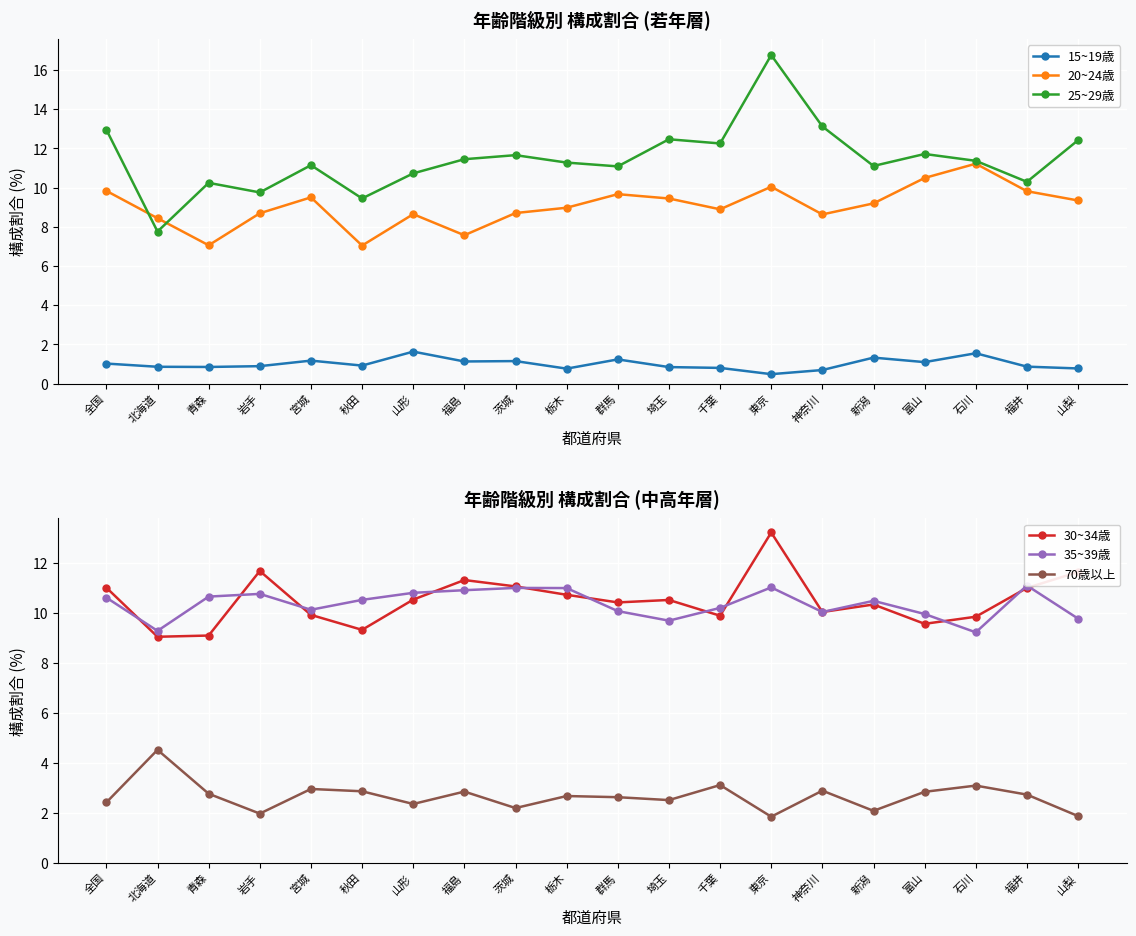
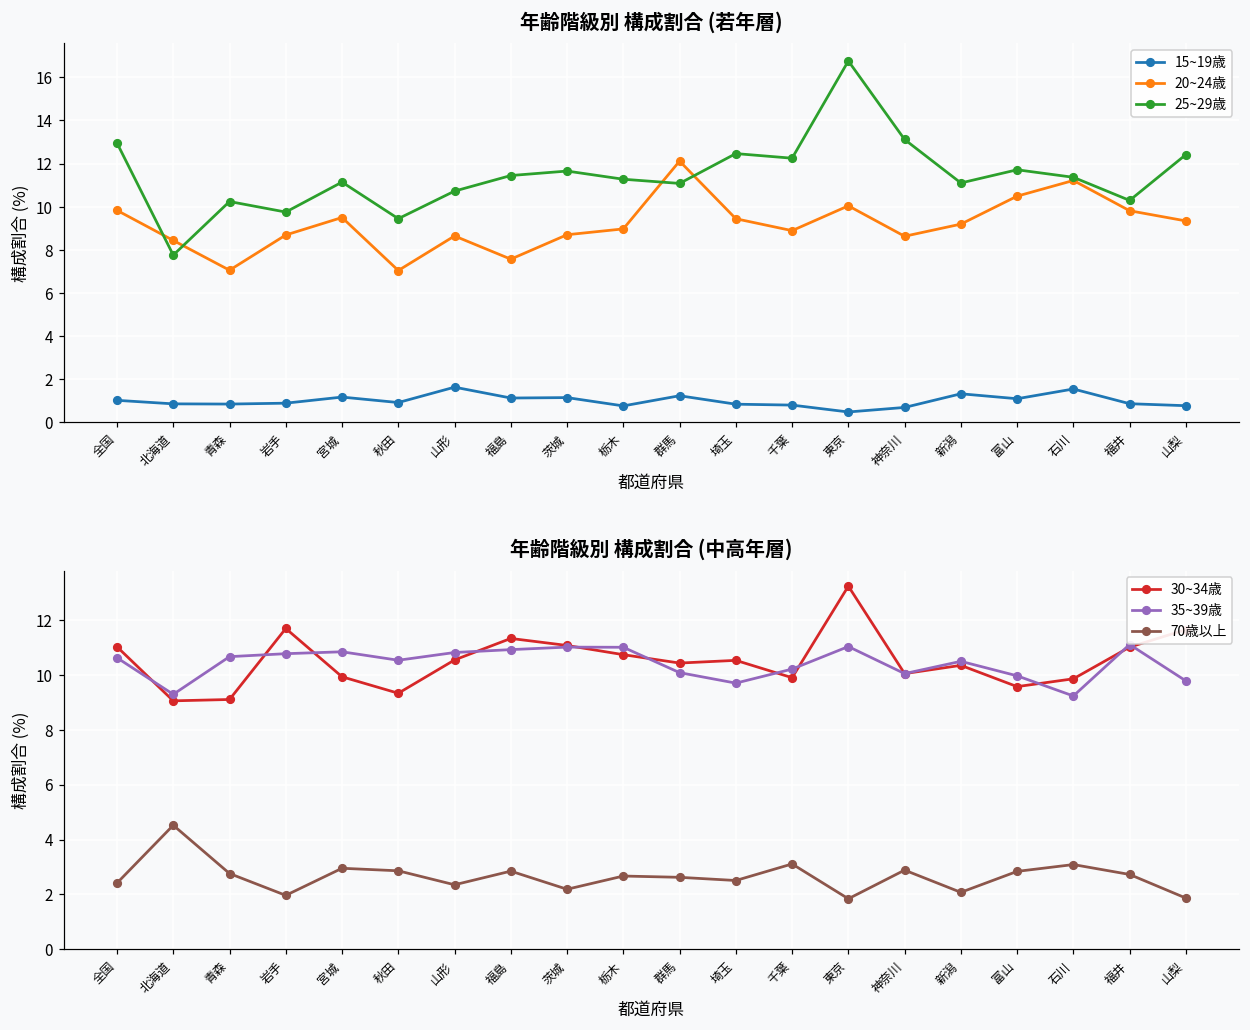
  {
    "年齢階級別 構成割合 (若年層)": {
      "15~19歳": {
        "全国": 1.0,
        "北海道": 0.9,
        "青森": 0.8,
        "岩手": 0.9,
        "宮城": 1.2,
        "秋田": 0.9,
        "山形": 1.6,
        "福島": 1.1,
        "茨城": 1.1,
        "栃木": 0.8,
        "群馬": 1.2,
        "埼玉": 0.8,
        "千葉": 0.8,
        "東京": 0.5,
        "神奈川": 0.7,
        "新潟": 1.3,
        "富山": 1.1,
        "石川": 1.5,
        "福井": 0.9,
        "山梨": 0.8
      },
      "20~24歳": {
        "全国": 9.8,
        "北海道": 8.4,
        "青森": 7.1,
        "岩手": 8.7,
        "宮城": 9.5,
        "秋田": 7.0,
        "山形": 8.6,
        "福島": 7.6,
        "茨城": 8.7,
        "栃木": 9.0,
-       "群馬": 9.7,
+       "群馬": 12.1,
        "埼玉": 9.4,
        "千葉": 8.9,
        "東京": 10.0,
        "神奈川": 8.6,
        "新潟": 9.2,
        "富山": 10.5,
        "石川": 11.2,
        "福井": 9.8,
        "山梨": 9.3
      },
      "25~29歳": {
        "全国": 13.0,
        "北海道": 7.8,
        "青森": 10.2,
        "岩手": 9.8,
        "宮城": 11.1,
        "秋田": 9.4,
        "山形": 10.7,
        "福島": 11.4,
        "茨城": 11.7,
        "栃木": 11.3,
        "群馬": 11.1,
        "埼玉": 12.5,
        "千葉": 12.2,
        "東京": 16.8,
        "神奈川": 13.1,
        "新潟": 11.1,
        "富山": 11.7,
        "石川": 11.4,
        "福井": 10.3,
        "山梨": 12.4
      }
    },
    "年齢階級別 構成割合 (中高年層)": {
      "30~34歳": {
        "全国": 11.0,
        "北海道": 9.1,
        "青森": 9.1,
        "岩手": 11.7,
        "宮城": 9.9,
        "秋田": 9.3,
        "山形": 10.5,
        "福島": 11.3,
        "栃木": 10.7,
        "群馬": 10.4,
        "埼玉": 10.5,
        "千葉": 9.9,
        "東京": 13.2,
        "新潟": 10.3,
        "富山": 9.6,
        "石川": 9.9
      },
      "35~39歳": {
        "全国": 10.6,
        "北海道": 9.3,
        "青森": 10.7,
        "岩手": 10.8,
-       "宮城": 10.1,
+       "宮城": 10.8,
        "秋田": 10.5,
        "山形": 10.8,
        "福島": 10.9,
        "栃木": 11.0,
        "群馬": 10.1,
        "埼玉": 9.7,
        "千葉": 10.2,
        "東京": 11.0,
        "新潟": 10.5,
        "富山": 10.0,
        "石川": 9.2,
        "山梨": 9.8
      },
      "70歳以上": {
        "全国": 2.4,
        "北海道": 4.5,
        "青森": 2.8,
        "岩手": 2.0,
        "宮城": 3.0,
        "秋田": 2.9,
        "山形": 2.4,
        "福島": 2.8,
        "茨城": 2.2,
        "栃木": 2.7,
        "群馬": 2.6,
        "埼玉": 2.5,
        "千葉": 3.1,
        "東京": 1.8,
        "神奈川": 2.9,
        "新潟": 2.1,
        "富山": 2.8,
        "石川": 3.1,
        "福井": 2.7,
        "山梨": 1.9
      }
    }
  }
